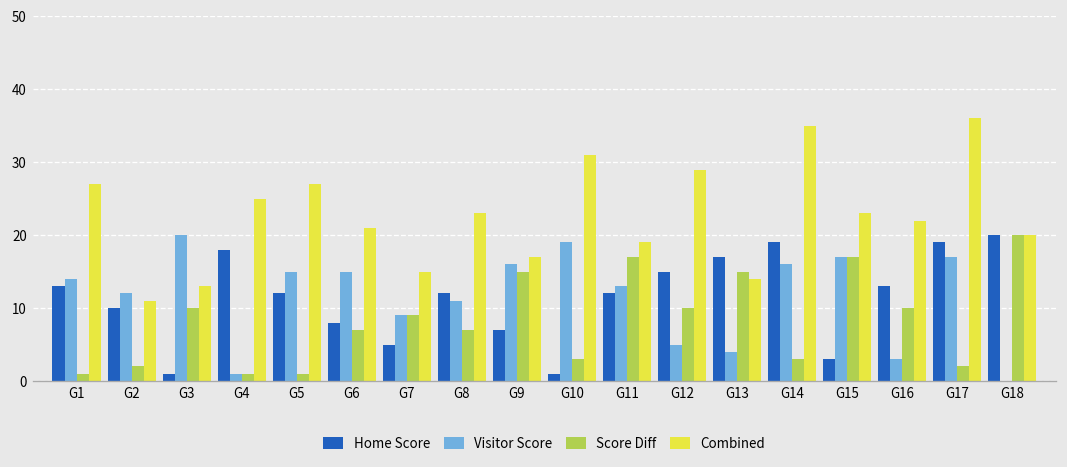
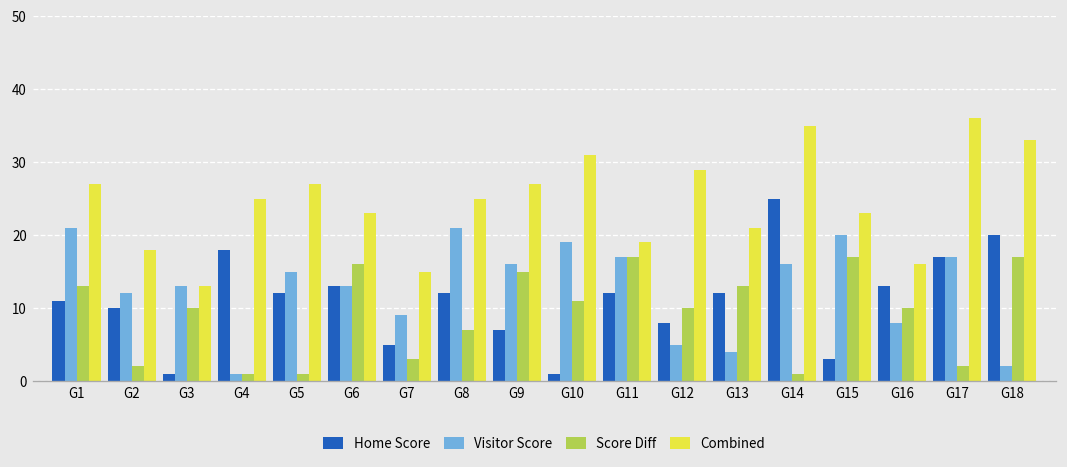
  {
    "Home Score": {
-     "G1": 13,
+     "G1": 11,
      "G2": 10,
      "G3": 1,
      "G4": 18,
      "G5": 12,
-     "G6": 8,
+     "G6": 13,
      "G7": 5,
      "G8": 12,
      "G9": 7,
      "G10": 1,
      "G11": 12,
-     "G12": 15,
-     "G13": 17,
-     "G14": 19,
+     "G12": 8,
+     "G13": 12,
+     "G14": 25,
      "G15": 3,
      "G16": 13,
-     "G17": 19,
+     "G17": 17,
      "G18": 20
    },
    "Visitor Score": {
-     "G1": 14,
+     "G1": 21,
      "G2": 12,
-     "G3": 20,
+     "G3": 13,
      "G4": 1,
      "G5": 15,
-     "G6": 15,
+     "G6": 13,
      "G7": 9,
-     "G8": 11,
+     "G8": 21,
      "G9": 16,
      "G10": 19,
-     "G11": 13,
+     "G11": 17,
      "G12": 5,
      "G13": 4,
      "G14": 16,
-     "G15": 17,
-     "G16": 3,
+     "G15": 20,
+     "G16": 8,
      "G17": 17,
-     "G18": 0
+     "G18": 2
    },
    "Score Diff": {
-     "G1": 1,
+     "G1": 13,
      "G2": 2,
      "G3": 10,
      "G4": 1,
      "G5": 1,
-     "G6": 7,
-     "G7": 9,
+     "G6": 16,
+     "G7": 3,
      "G8": 7,
      "G9": 15,
-     "G10": 3,
+     "G10": 11,
      "G11": 17,
      "G12": 10,
-     "G13": 15,
-     "G14": 3,
+     "G13": 13,
+     "G14": 1,
      "G15": 17,
      "G16": 10,
      "G17": 2,
-     "G18": 20
+     "G18": 17
    },
    "Combined": {
      "G1": 27,
-     "G2": 11,
+     "G2": 18,
      "G3": 13,
      "G4": 25,
      "G5": 27,
-     "G6": 21,
+     "G6": 23,
      "G7": 15,
-     "G8": 23,
-     "G9": 17,
+     "G8": 25,
+     "G9": 27,
      "G10": 31,
      "G11": 19,
      "G12": 29,
-     "G13": 14,
+     "G13": 21,
      "G14": 35,
      "G15": 23,
-     "G16": 22,
+     "G16": 16,
      "G17": 36,
-     "G18": 20
+     "G18": 33
    }
  }
